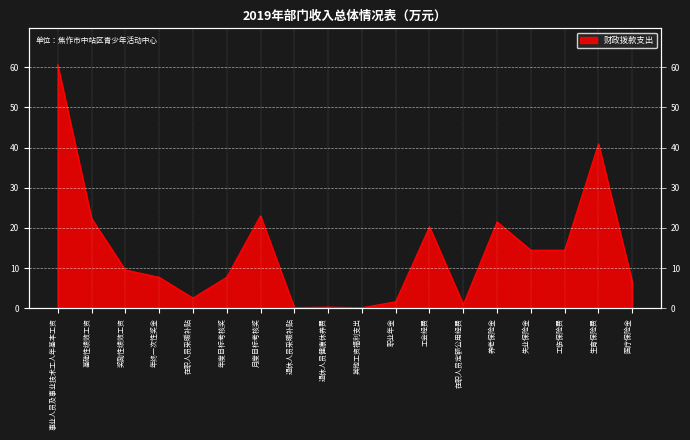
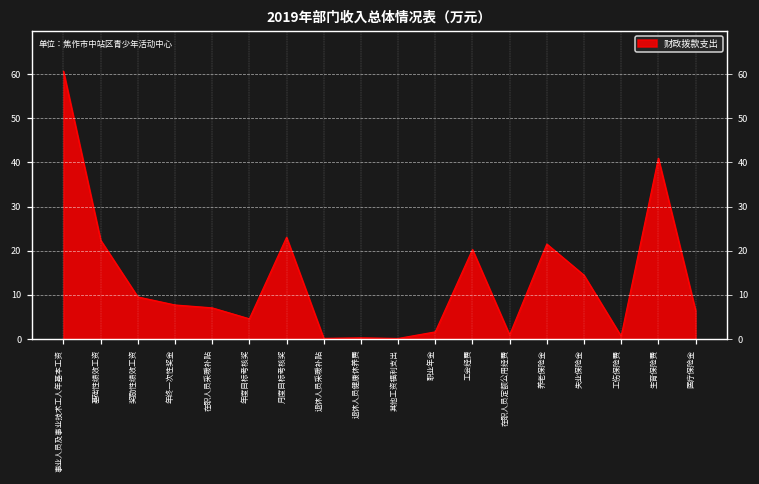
  {
    "事业人员及事业技术工人年基本工资": 61,
    "基础性绩效工资": 22,
    "奖励性绩效工资": 10,
    "年终一次性奖金": 8,
-   "在职人员采暖补贴": 3,
-   "年度目标考核奖": 8,
+   "在职人员采暖补贴": 7,
+   "年度目标考核奖": 5,
    "月度目标考核奖": 23,
    "退休人员采暖补贴": 0,
    "退休人员健康休养费": 0,
    "其他工资福利支出": 0,
    "职业年金": 2,
    "工会经费": 20,
    "在职人员定额公用经费": 1,
    "养老保险金": 22,
    "失业保险金": 14,
-   "工伤保险费": 14,
+   "工伤保险费": 1,
    "生育保险费": 41,
    "医疗保险金": 6
  }
